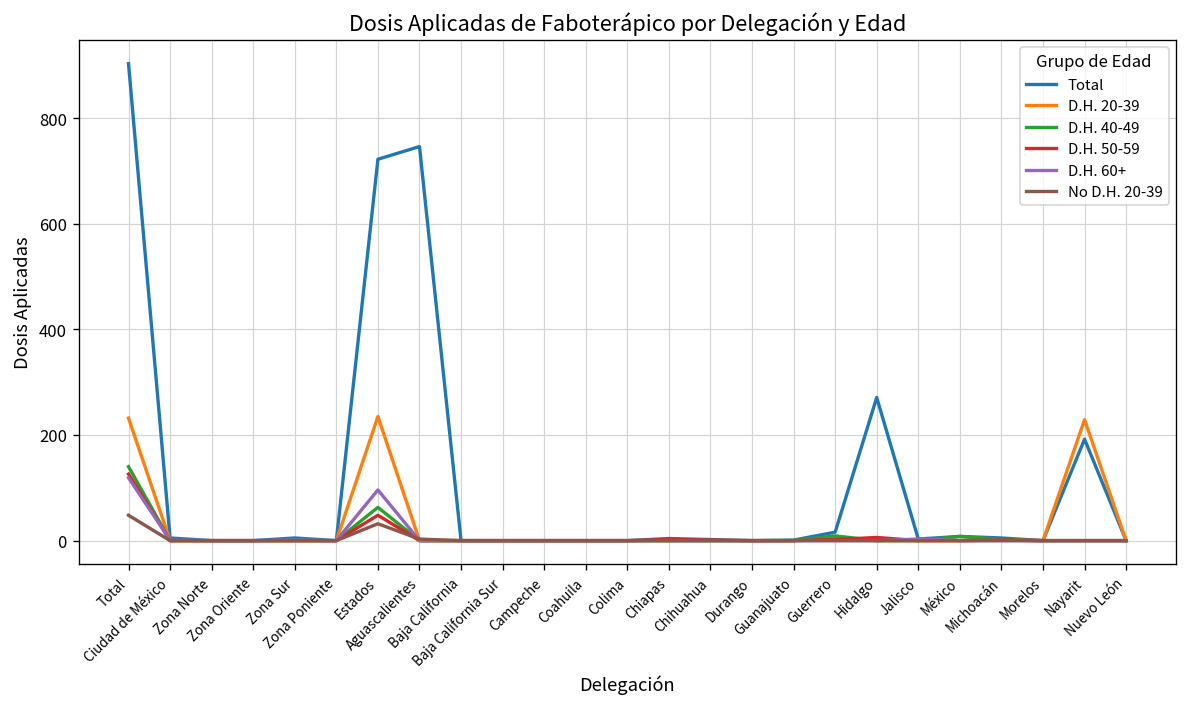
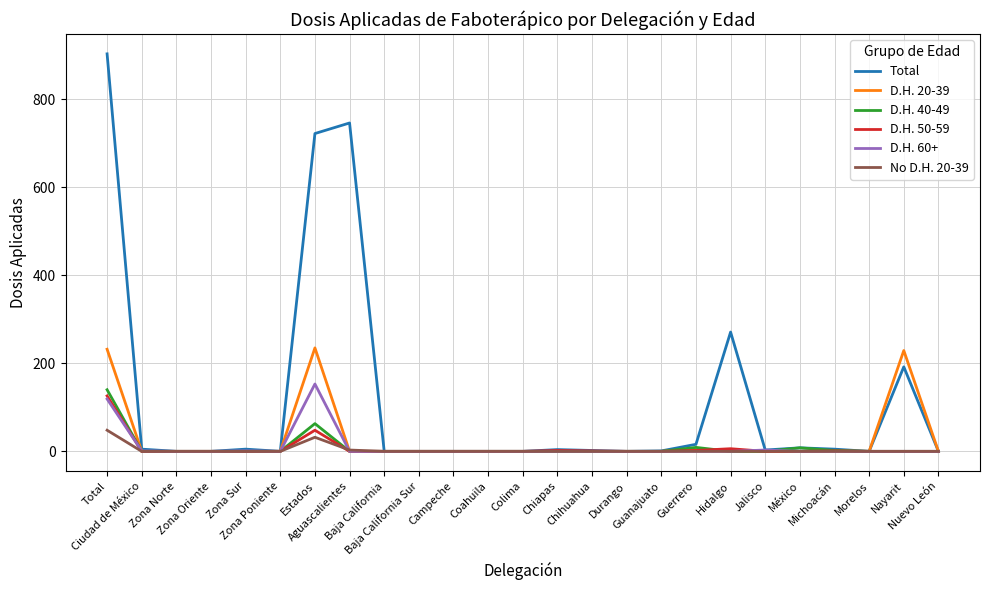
  {
    "Total": {
      "Total": 900,
      "Estados": 720,
      "Aguascalientes": 750,
      "Guerrero": 20,
      "Hidalgo": 270,
      "Nayarit": 190
    },
    "D.H. 20-39": {
      "Total": 230,
      "Estados": 240,
      "Nayarit": 230
    },
    "D.H. 40-49": {
      "Total": 140,
      "Estados": 60
    },
    "D.H. 50-59": {
      "Total": 130,
      "Estados": 50,
      "Hidalgo": 10
    },
    "D.H. 60+": {
      "Total": 120,
-     "Estados": 100
+     "Estados": 150
    },
    "No D.H. 20-39": {
      "Total": 50,
      "Estados": 30
    }
  }
